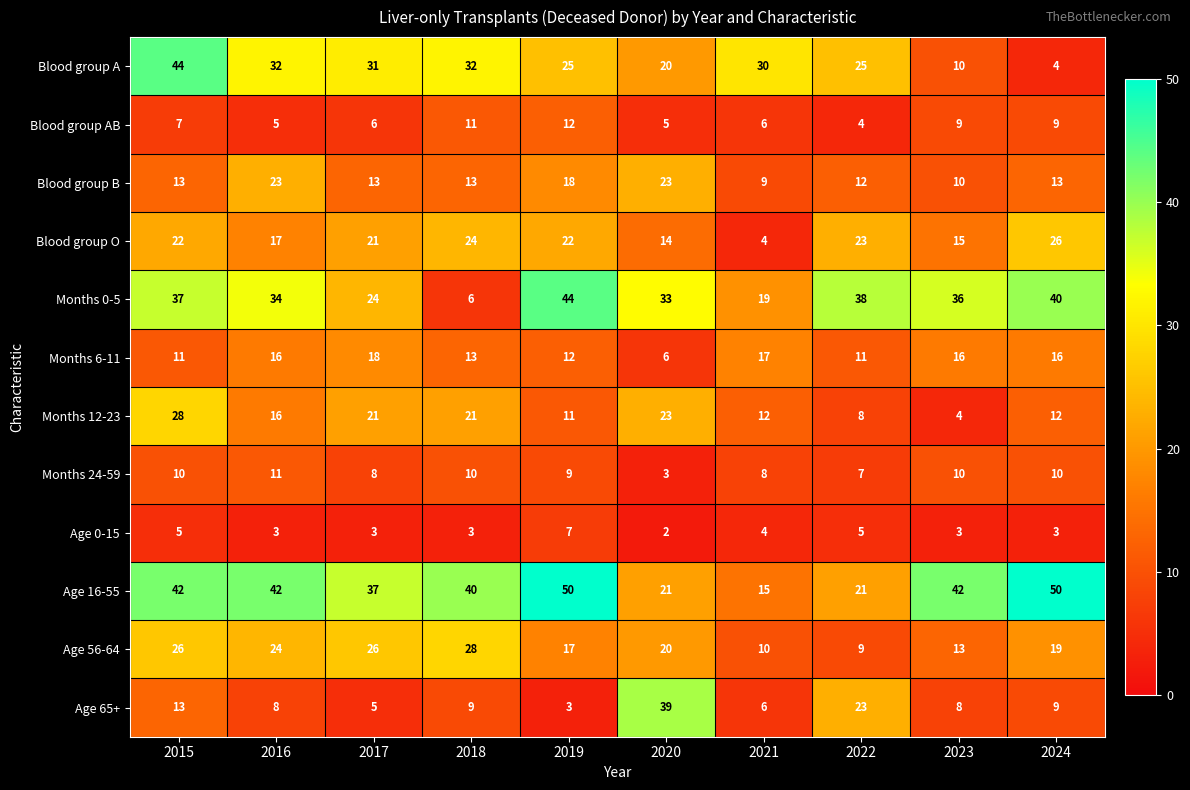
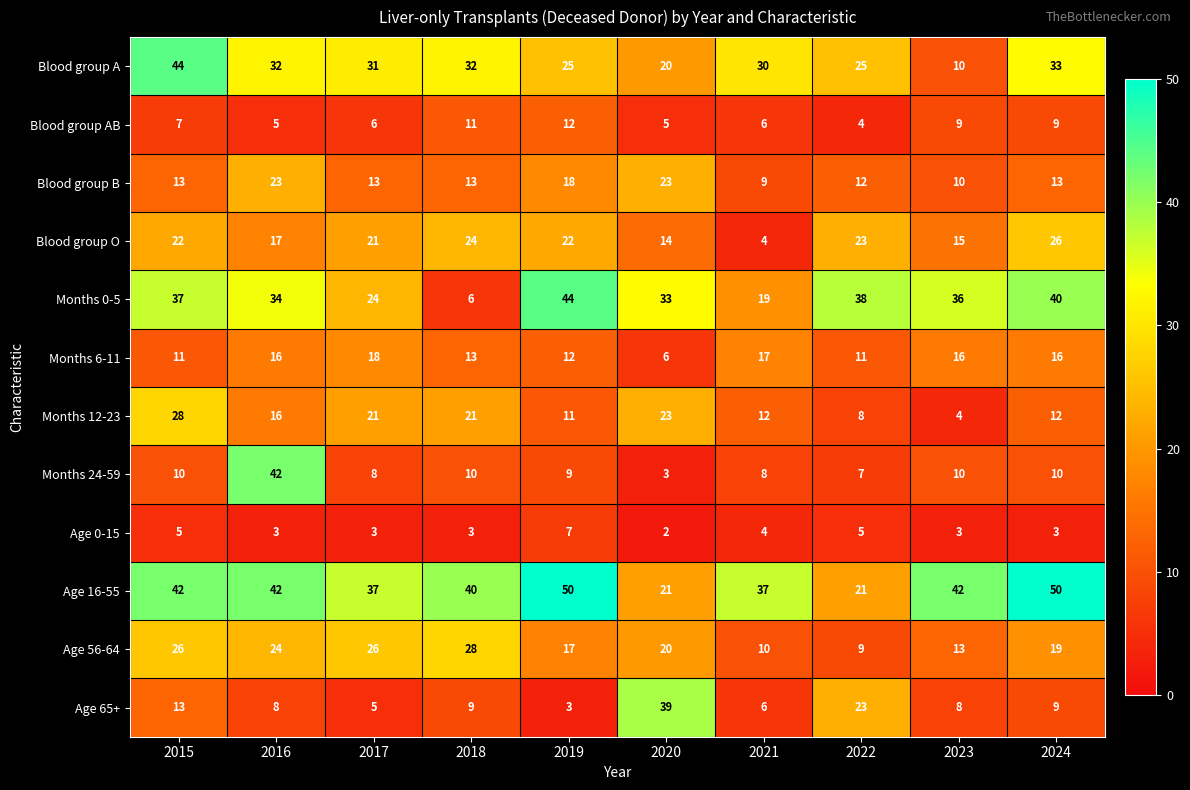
  {
    "Blood group A": {
      "2015": 44,
      "2016": 32,
      "2017": 31,
      "2018": 32,
      "2019": 25,
      "2020": 20,
      "2021": 30,
      "2022": 25,
      "2023": 10,
-     "2024": 4
+     "2024": 33
    },
    "Blood group AB": {
      "2015": 7,
      "2016": 5,
      "2017": 6,
      "2018": 11,
      "2019": 12,
      "2020": 5,
      "2021": 6,
      "2022": 4,
      "2023": 9,
      "2024": 9
    },
    "Blood group B": {
      "2015": 13,
      "2016": 23,
      "2017": 13,
      "2018": 13,
      "2019": 18,
      "2020": 23,
      "2021": 9,
      "2022": 12,
      "2023": 10,
      "2024": 13
    },
    "Blood group O": {
      "2015": 22,
      "2016": 17,
      "2017": 21,
      "2018": 24,
      "2019": 22,
      "2020": 14,
      "2021": 4,
      "2022": 23,
      "2023": 15,
      "2024": 26
    },
    "Months 0-5": {
      "2015": 37,
      "2016": 34,
      "2017": 24,
      "2018": 6,
      "2019": 44,
      "2020": 33,
      "2021": 19,
      "2022": 38,
      "2023": 36,
      "2024": 40
    },
    "Months 6-11": {
      "2015": 11,
      "2016": 16,
      "2017": 18,
      "2018": 13,
      "2019": 12,
      "2020": 6,
      "2021": 17,
      "2022": 11,
      "2023": 16,
      "2024": 16
    },
    "Months 12-23": {
      "2015": 28,
      "2016": 16,
      "2017": 21,
      "2018": 21,
      "2019": 11,
      "2020": 23,
      "2021": 12,
      "2022": 8,
      "2023": 4,
      "2024": 12
    },
    "Months 24-59": {
      "2015": 10,
-     "2016": 11,
+     "2016": 42,
      "2017": 8,
      "2018": 10,
      "2019": 9,
      "2020": 3,
      "2021": 8,
      "2022": 7,
      "2023": 10,
      "2024": 10
    },
    "Age 0-15": {
      "2015": 5,
      "2016": 3,
      "2017": 3,
      "2018": 3,
      "2019": 7,
      "2020": 2,
      "2021": 4,
      "2022": 5,
      "2023": 3,
      "2024": 3
    },
    "Age 16-55": {
      "2015": 42,
      "2016": 42,
      "2017": 37,
      "2018": 40,
      "2019": 50,
      "2020": 21,
-     "2021": 15,
+     "2021": 37,
      "2022": 21,
      "2023": 42,
      "2024": 50
    },
    "Age 56-64": {
      "2015": 26,
      "2016": 24,
      "2017": 26,
      "2018": 28,
      "2019": 17,
      "2020": 20,
      "2021": 10,
      "2022": 9,
      "2023": 13,
      "2024": 19
    },
    "Age 65+": {
      "2015": 13,
      "2016": 8,
      "2017": 5,
      "2018": 9,
      "2019": 3,
      "2020": 39,
      "2021": 6,
      "2022": 23,
      "2023": 8,
      "2024": 9
    }
  }
